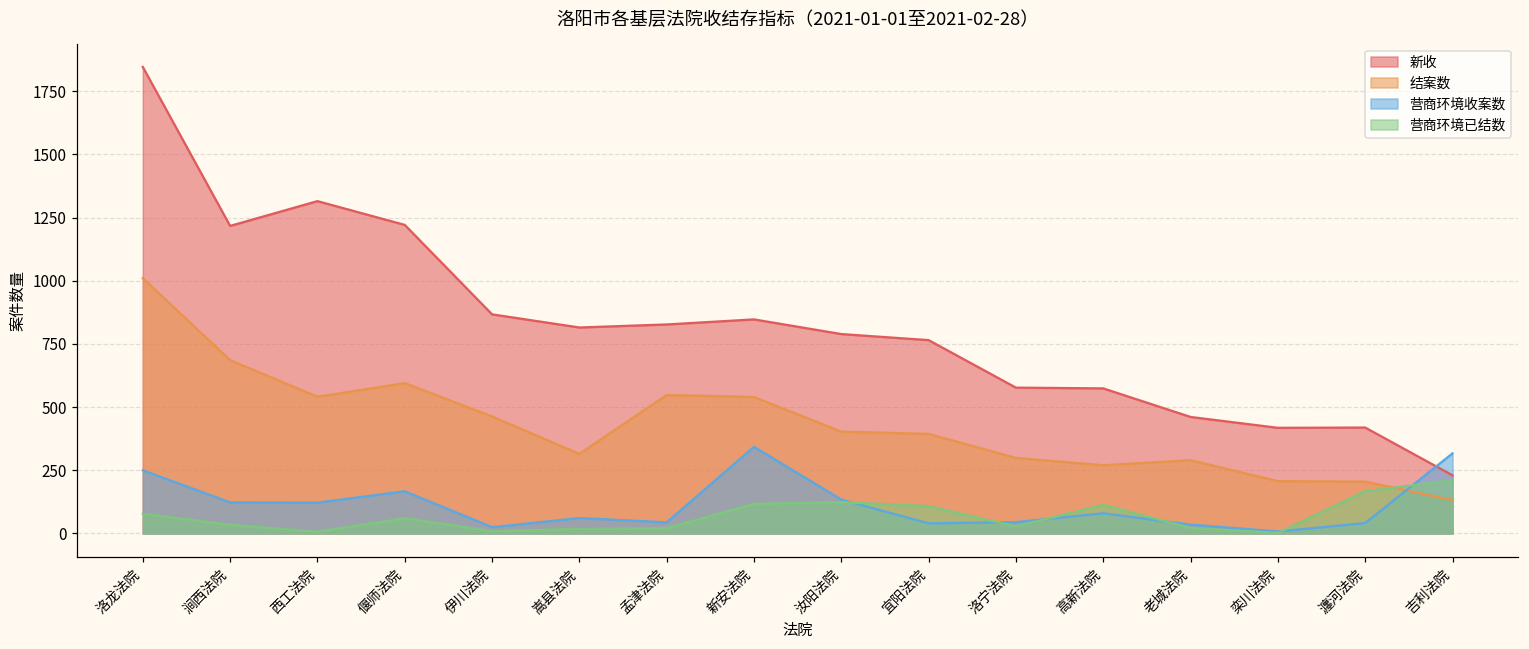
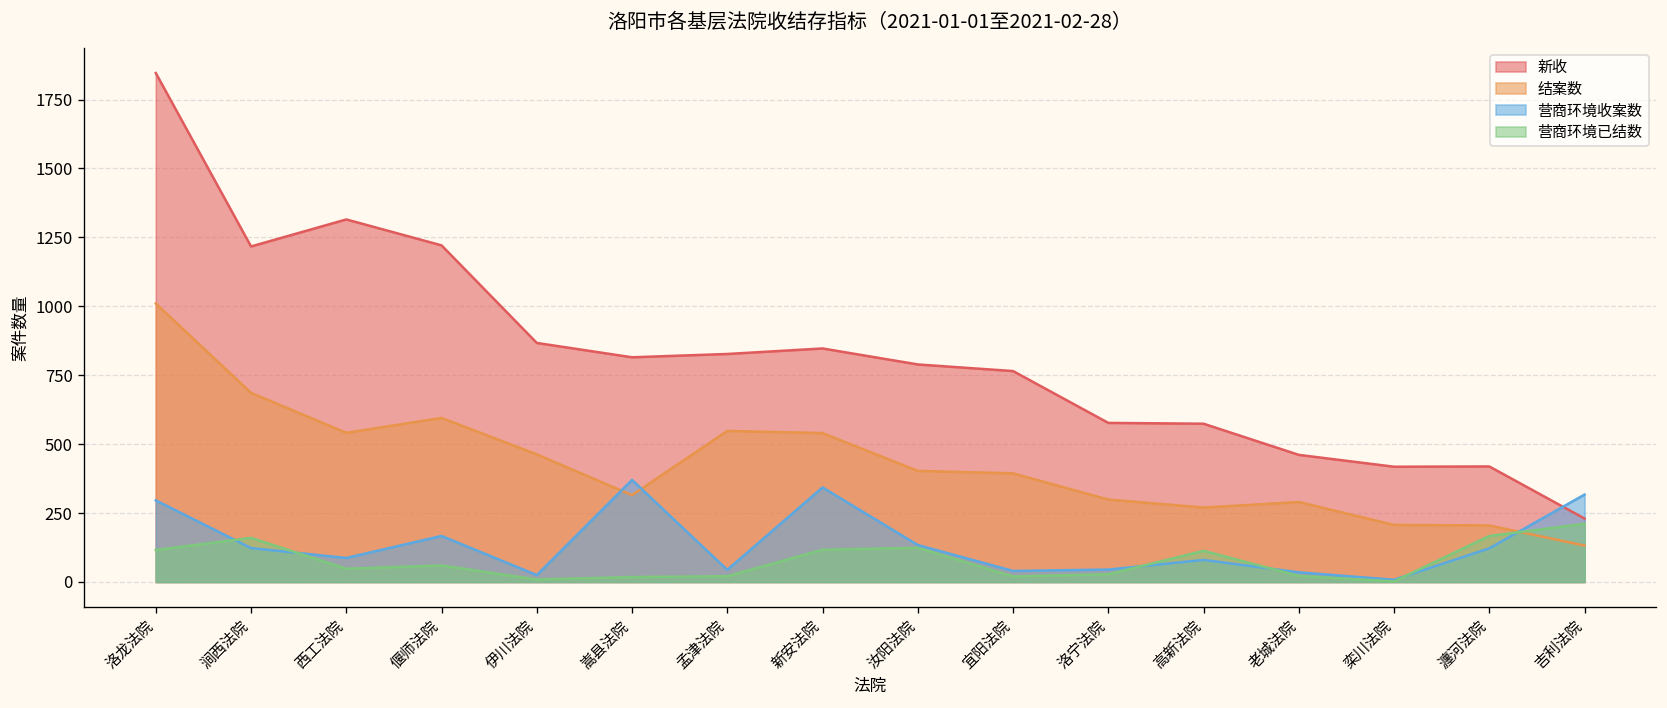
  {
    "营商环境收案数": {
-     "洛龙法院": 250,
+     "洛龙法院": 300,
      "涧西法院": 120,
-     "西工法院": 120,
+     "西工法院": 90,
      "偃师法院": 170,
      "伊川法院": 30,
-     "嵩县法院": 60,
+     "嵩县法院": 370,
      "孟津法院": 40,
      "新安法院": 340,
      "宜阳法院": 40,
      "洛宁法院": 50,
      "高新法院": 80,
      "老城法院": 40,
-     "瀍河法院": 40,
+     "瀍河法院": 120,
      "吉利法院": 320
    },
    "营商环境已结数": {
-     "洛龙法院": 80,
-     "涧西法院": 30,
-     "西工法院": 10,
+     "洛龙法院": 120,
+     "涧西法院": 160,
+     "西工法院": 50,
      "偃师法院": 60,
      "伊川法院": 10,
      "嵩县法院": 20,
      "孟津法院": 20,
      "新安法院": 120,
-     "宜阳法院": 110,
+     "宜阳法院": 20,
      "洛宁法院": 30,
      "高新法院": 110,
      "老城法院": 20,
      "瀍河法院": 170,
      "吉利法院": 210
    }
  }
